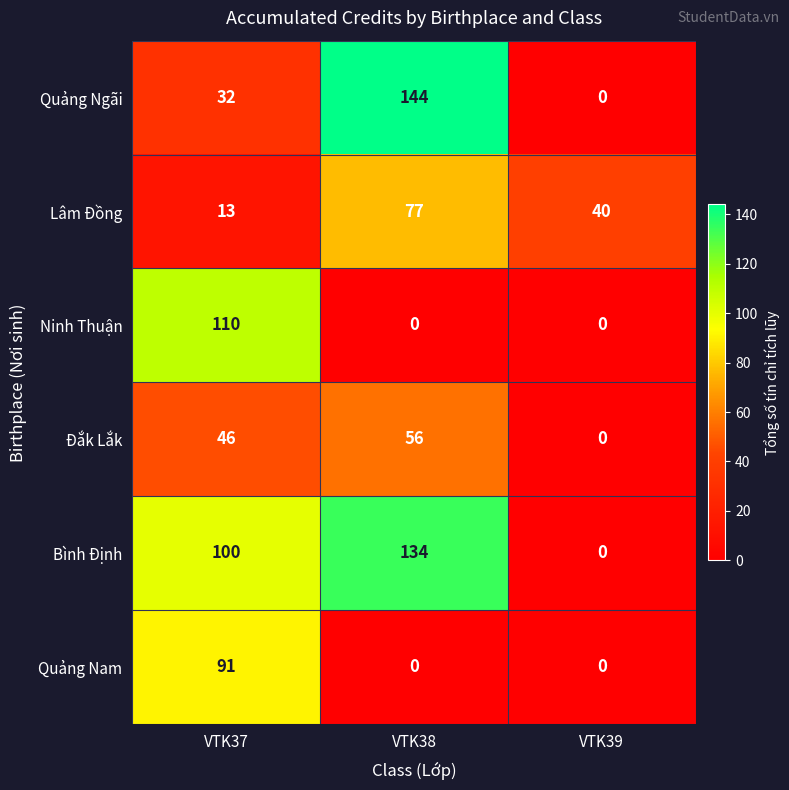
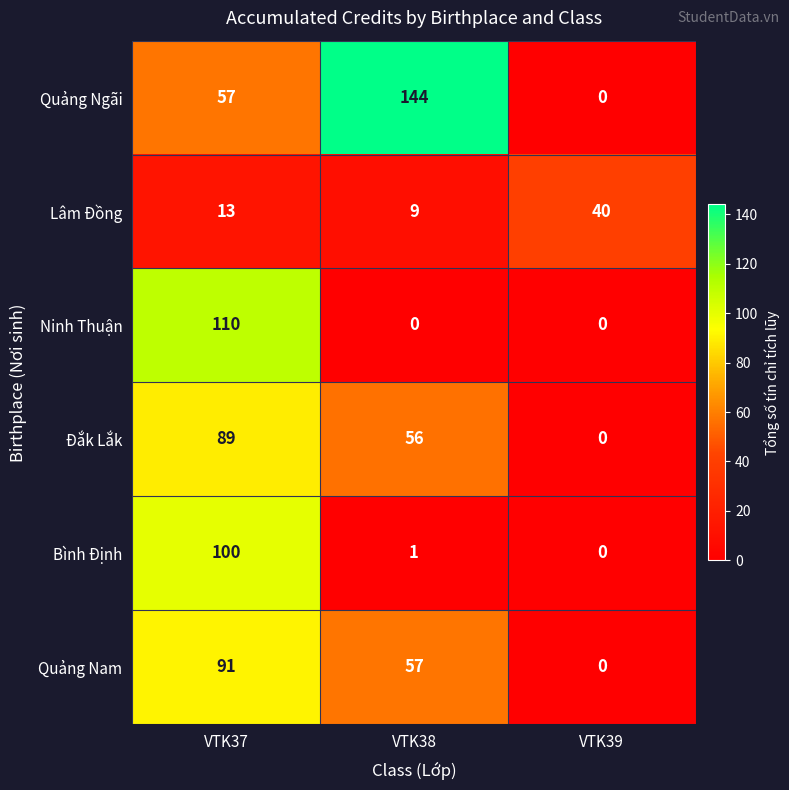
  {
    "Quảng Ngãi": {
-     "VTK37": 32,
+     "VTK37": 57,
      "VTK38": 144,
      "VTK39": 0
    },
    "Lâm Đồng": {
      "VTK37": 13,
-     "VTK38": 77,
+     "VTK38": 9,
      "VTK39": 40
    },
    "Ninh Thuận": {
      "VTK37": 110,
      "VTK38": 0,
      "VTK39": 0
    },
    "Đắk Lắk": {
-     "VTK37": 46,
+     "VTK37": 89,
      "VTK38": 56,
      "VTK39": 0
    },
    "Bình Định": {
      "VTK37": 100,
-     "VTK38": 134,
+     "VTK38": 1,
      "VTK39": 0
    },
    "Quảng Nam": {
      "VTK37": 91,
-     "VTK38": 0,
+     "VTK38": 57,
      "VTK39": 0
    }
  }
